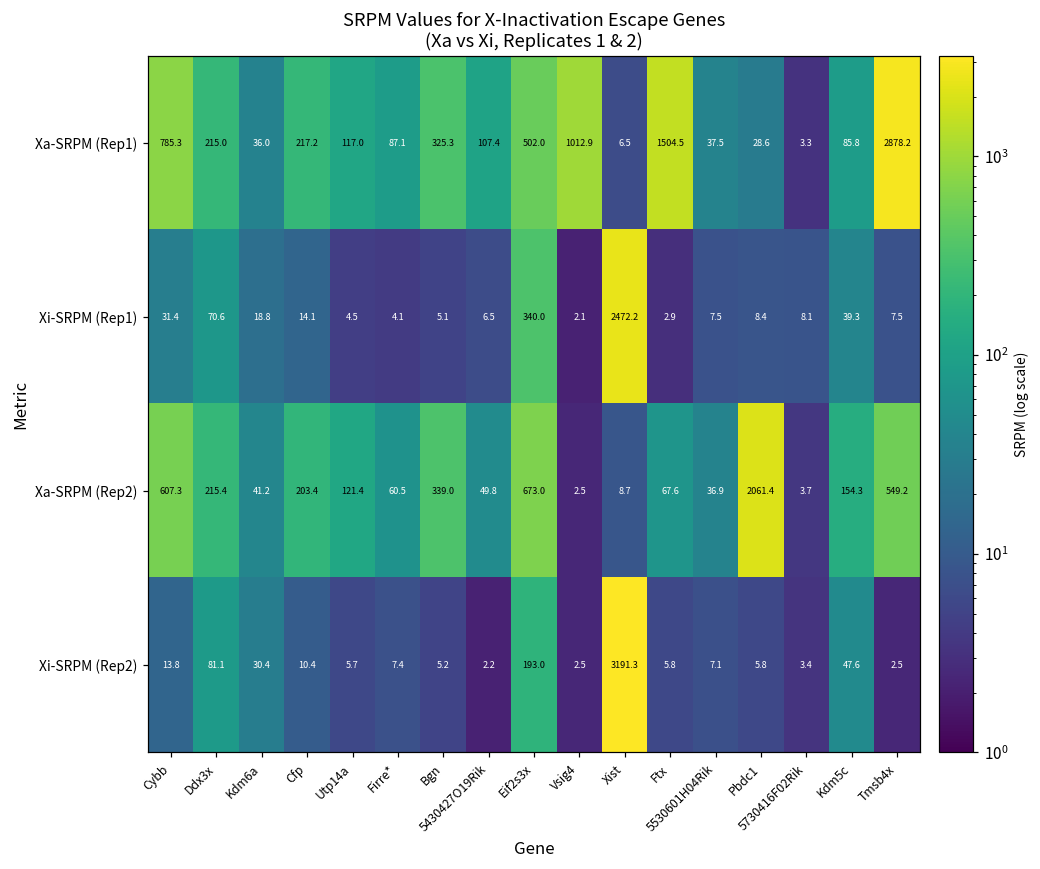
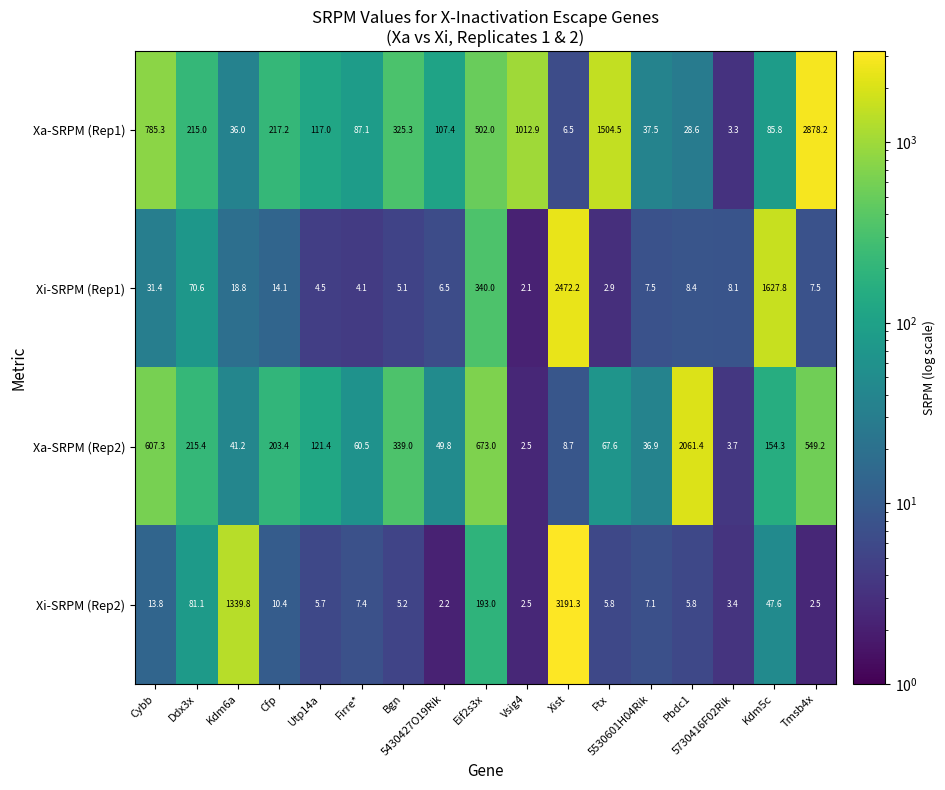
  {
    "Xa-SRPM (Rep1)": {
      "Cybb": 785.3,
      "Ddx3x": 215.0,
      "Kdm6a": 36.0,
      "Cfp": 217.2,
      "Utp14a": 117.0,
      "Firre*": 87.1,
      "Bgn": 325.3,
      "5430427O19Rik": 107.4,
      "Eif2s3x": 502.0,
      "Vsig4": 1012.9,
      "Xist": 6.5,
      "Ftx": 1504.5,
      "5530601H04Rik": 37.5,
      "Pbdc1": 28.6,
      "5730416F02Rik": 3.3,
      "Kdm5c": 85.8,
      "Tmsb4x": 2878.2
    },
    "Xi-SRPM (Rep1)": {
      "Cybb": 31.4,
      "Ddx3x": 70.6,
      "Kdm6a": 18.8,
      "Cfp": 14.1,
      "Utp14a": 4.5,
      "Firre*": 4.1,
      "Bgn": 5.1,
      "5430427O19Rik": 6.5,
      "Eif2s3x": 340.0,
      "Vsig4": 2.1,
      "Xist": 2472.2,
      "Ftx": 2.9,
      "5530601H04Rik": 7.5,
      "Pbdc1": 8.4,
      "5730416F02Rik": 8.1,
-     "Kdm5c": 39.3,
+     "Kdm5c": 1627.8,
      "Tmsb4x": 7.5
    },
    "Xa-SRPM (Rep2)": {
      "Cybb": 607.3,
      "Ddx3x": 215.4,
      "Kdm6a": 41.2,
      "Cfp": 203.4,
      "Utp14a": 121.4,
      "Firre*": 60.5,
      "Bgn": 339.0,
      "5430427O19Rik": 49.8,
      "Eif2s3x": 673.0,
      "Vsig4": 2.5,
      "Xist": 8.7,
      "Ftx": 67.6,
      "5530601H04Rik": 36.9,
      "Pbdc1": 2061.4,
      "5730416F02Rik": 3.7,
      "Kdm5c": 154.3,
      "Tmsb4x": 549.2
    },
    "Xi-SRPM (Rep2)": {
      "Cybb": 13.8,
      "Ddx3x": 81.1,
-     "Kdm6a": 30.4,
+     "Kdm6a": 1339.8,
      "Cfp": 10.4,
      "Utp14a": 5.7,
      "Firre*": 7.4,
      "Bgn": 5.2,
      "5430427O19Rik": 2.2,
      "Eif2s3x": 193.0,
      "Vsig4": 2.5,
      "Xist": 3191.3,
      "Ftx": 5.8,
      "5530601H04Rik": 7.1,
      "Pbdc1": 5.8,
      "5730416F02Rik": 3.4,
      "Kdm5c": 47.6,
      "Tmsb4x": 2.5
    }
  }
